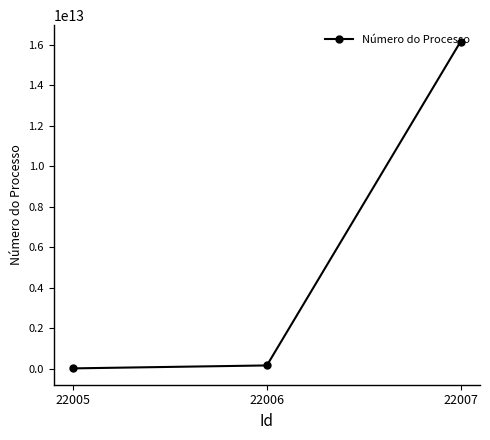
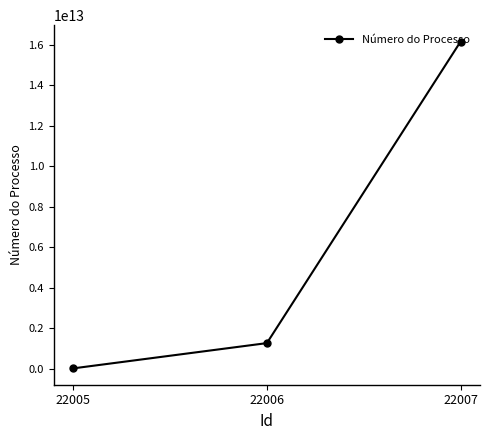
  {
    "22005": 0,
-   "22006": 200000000000,
+   "22006": 1300000000000,
    "22007": 16200000000000
  }
